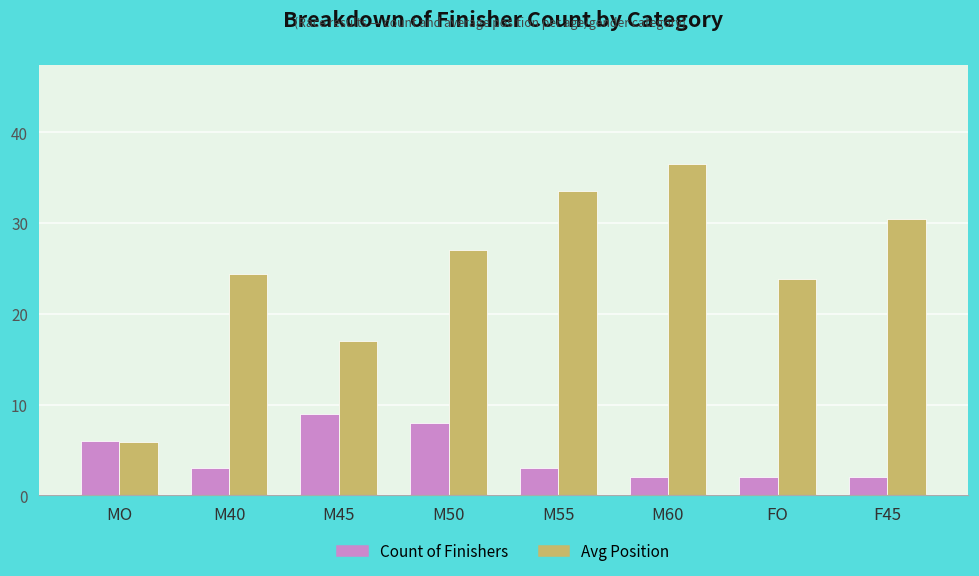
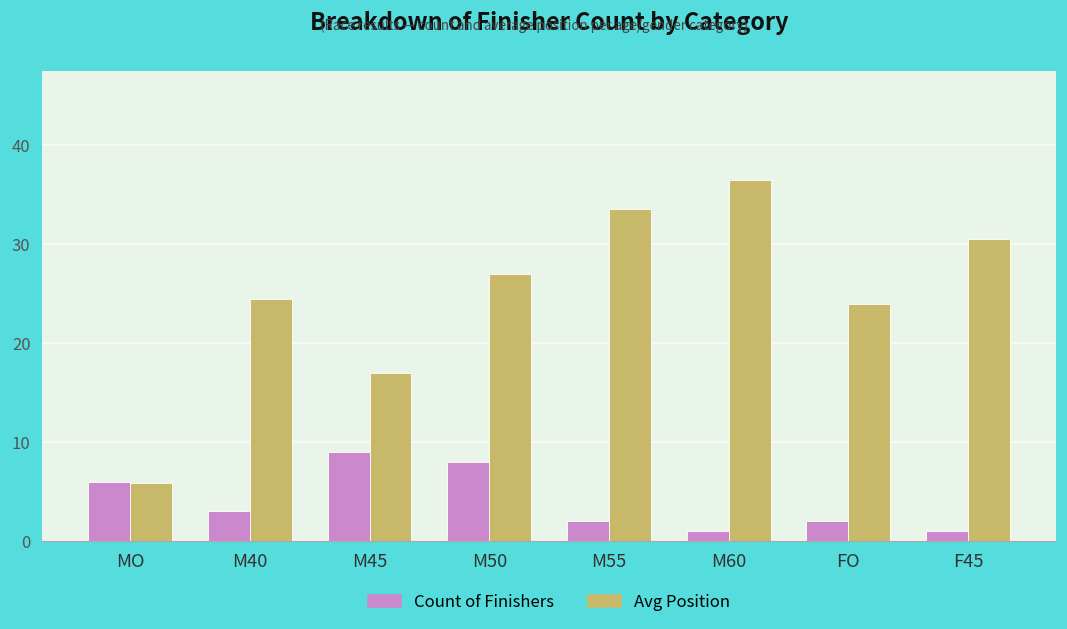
  {
    "Count of Finishers": {
      "MO": 6,
      "M40": 3,
      "M45": 9,
      "M50": 8,
-     "M55": 3,
-     "M60": 2,
+     "M55": 2,
+     "M60": 1,
      "FO": 2,
-     "F45": 2
+     "F45": 1
    },
    "Avg Position": {
      "MO": 6,
      "M40": 24,
      "M45": 17,
      "M50": 27,
      "M55": 34,
      "M60": 37,
      "FO": 24,
      "F45": 31
    }
  }
